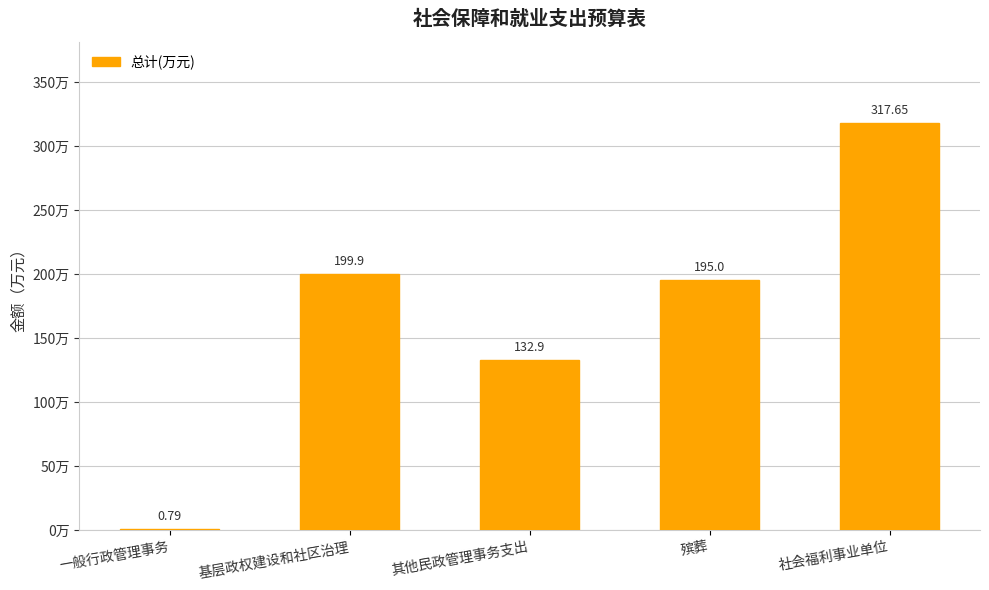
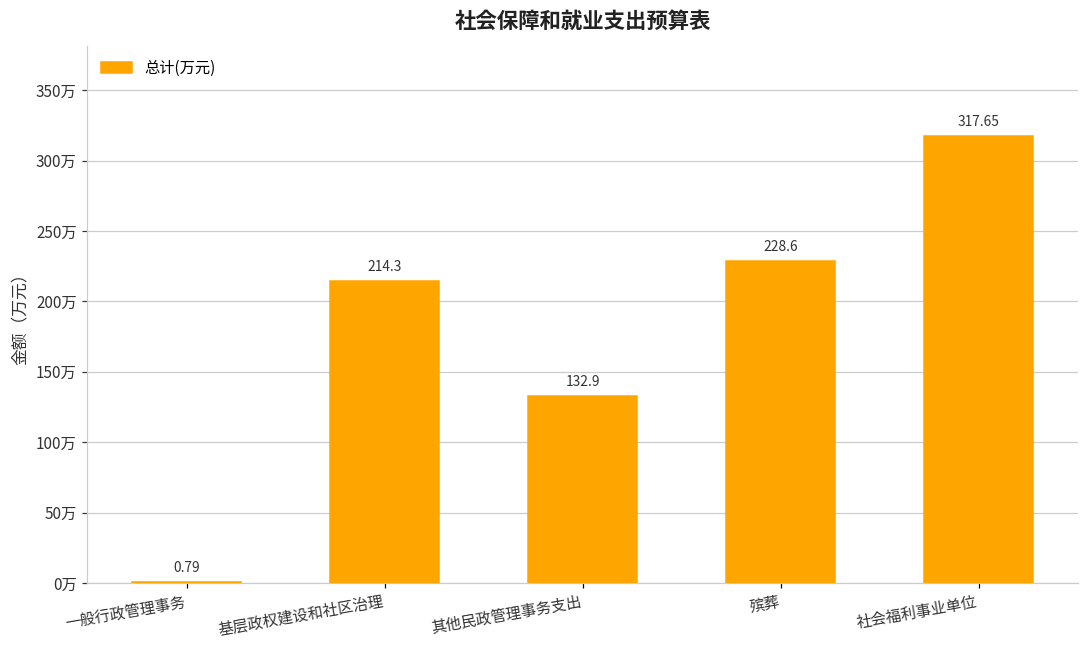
  {
    "一般行政管理事务": 0.79,
-   "基层政权建设和社区治理": 199.9,
+   "基层政权建设和社区治理": 214.3,
    "其他民政管理事务支出": 132.9,
-   "殡葬": 195.0,
+   "殡葬": 228.6,
    "社会福利事业单位": 317.65
  }
